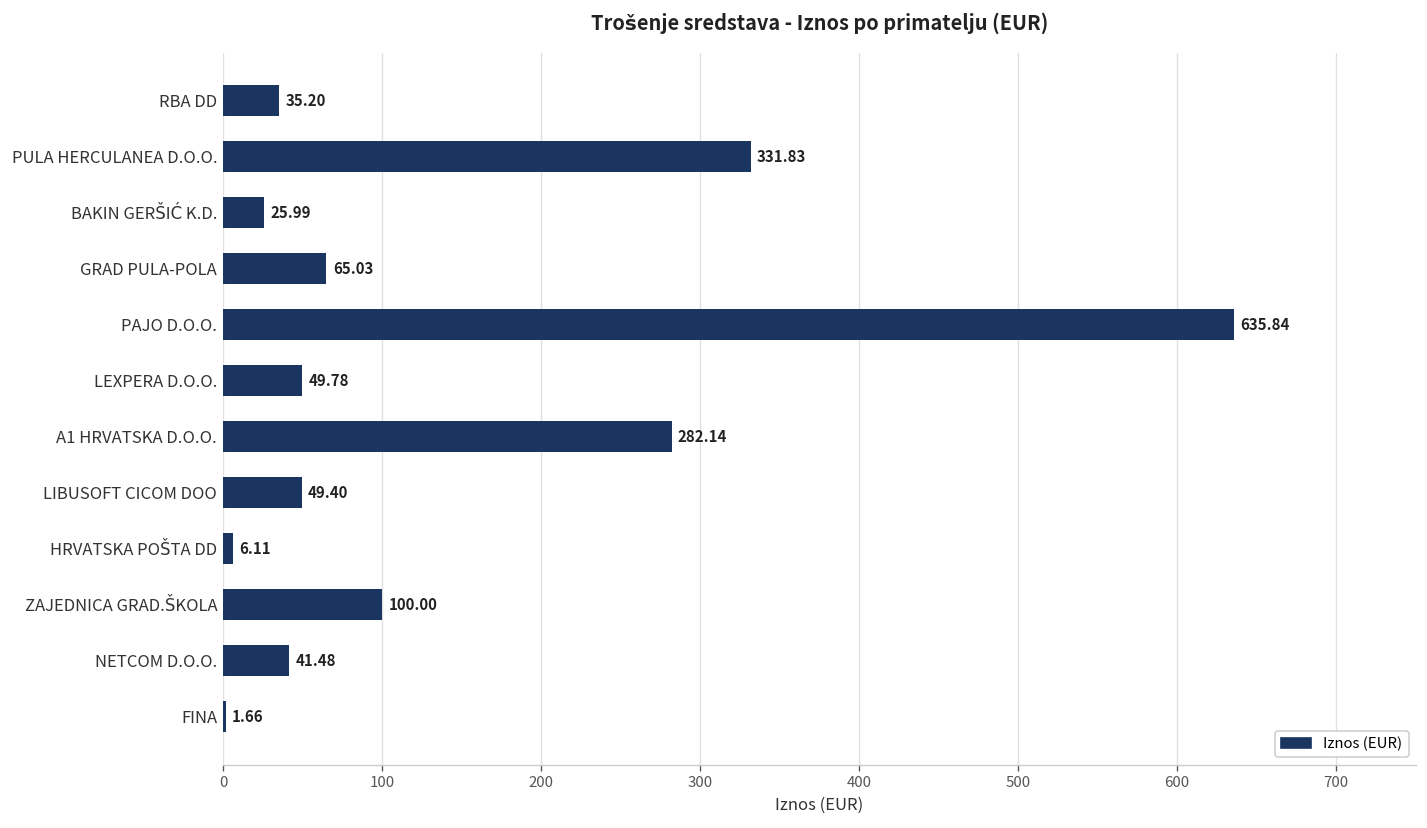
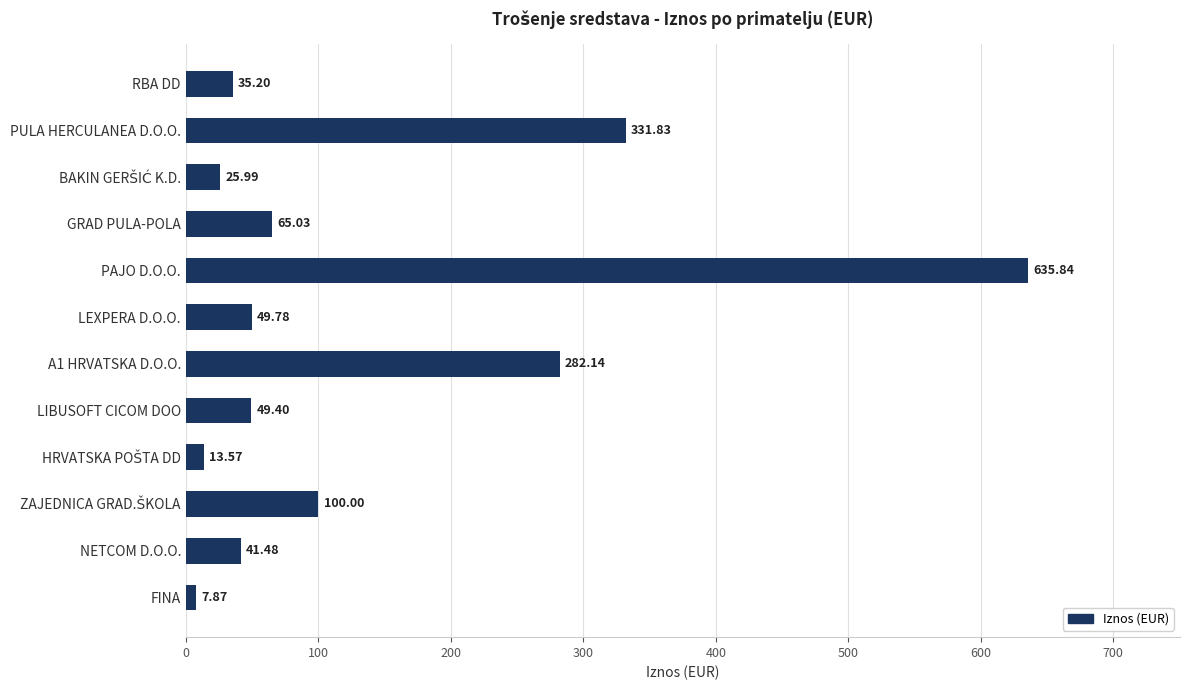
  {
    "RBA DD": 35.20,
    "PULA HERCULANEA D.O.O.": 331.83,
    "BAKIN GERŠIĆ K.D.": 25.99,
    "GRAD PULA-POLA": 65.03,
    "PAJO D.O.O.": 635.84,
    "LEXPERA D.O.O.": 49.78,
    "A1 HRVATSKA D.O.O.": 282.14,
    "LIBUSOFT CICOM DOO": 49.40,
-   "HRVATSKA POŠTA DD": 6.11,
+   "HRVATSKA POŠTA DD": 13.57,
    "ZAJEDNICA GRAD.ŠKOLA": 100.00,
    "NETCOM D.O.O.": 41.48,
-   "FINA": 1.66
+   "FINA": 7.87
  }
